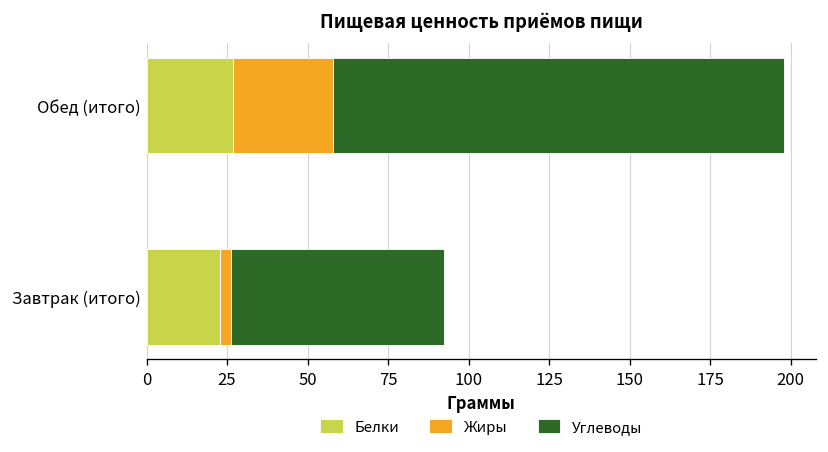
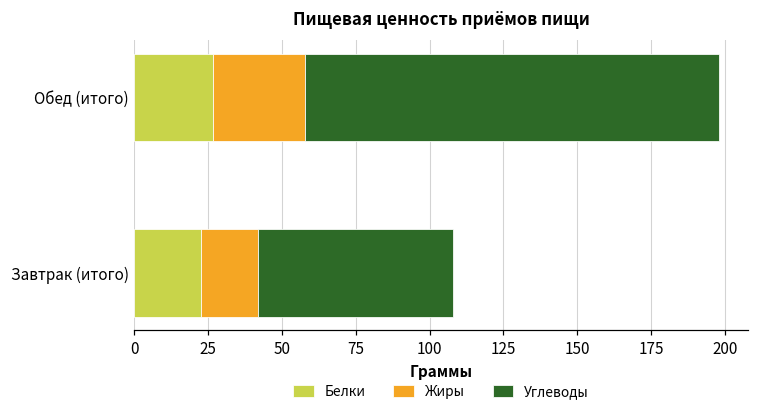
  {
    "Белки": {
      "Обед (итого)": 27,
      "Завтрак (итого)": 23
    },
    "Жиры": {
      "Обед (итого)": 31,
-     "Завтрак (итого)": 4
+     "Завтрак (итого)": 19
    },
    "Углеводы": {
      "Обед (итого)": 140,
      "Завтрак (итого)": 66
    }
  }
